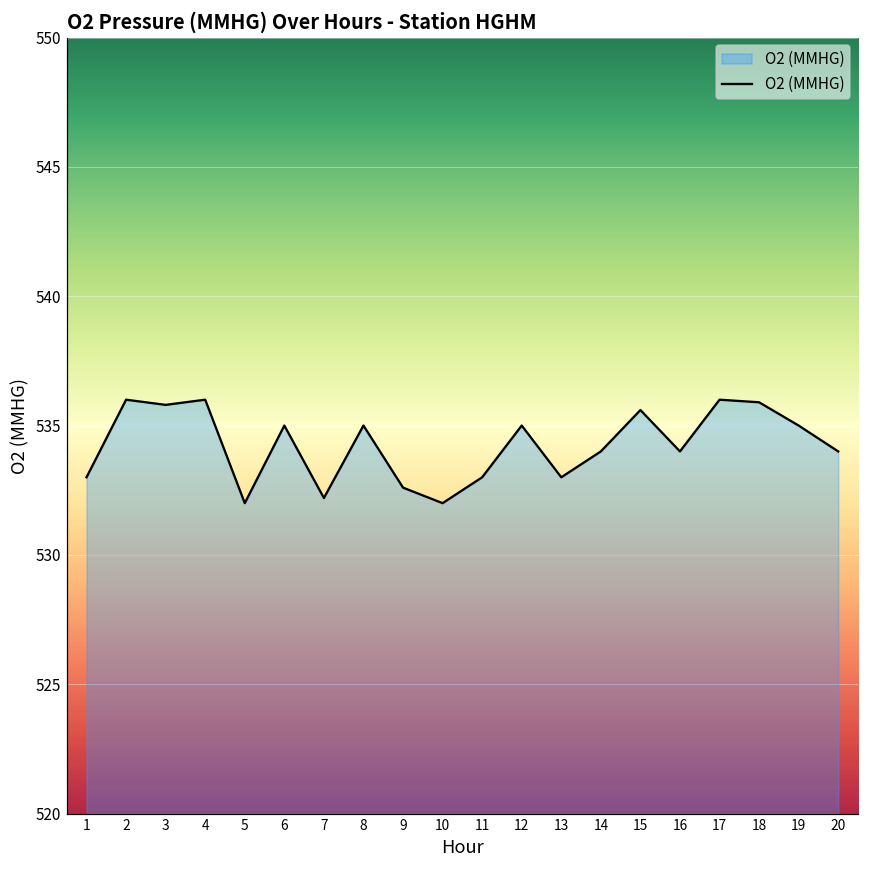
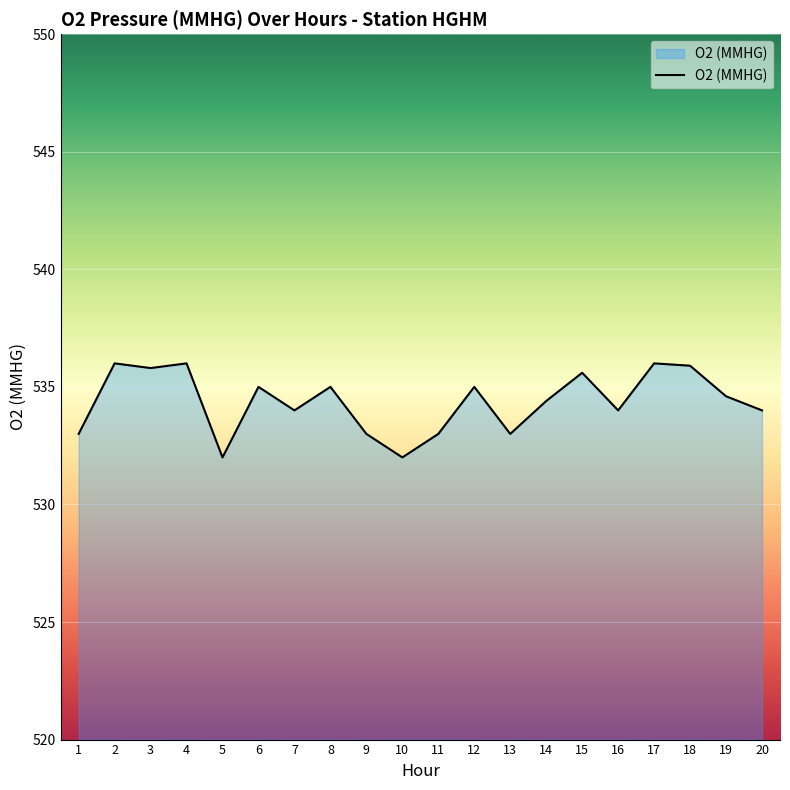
  {
    "1": 533.0,
    "2": 536.0,
    "3": 535.8,
    "4": 536.0,
    "5": 532.0,
    "6": 535.0,
-   "7": 532.2,
+   "7": 534.0,
    "8": 535.0,
-   "9": 532.6,
+   "9": 533.0,
    "10": 532.0,
    "11": 533.0,
    "12": 535.0,
    "13": 533.0,
-   "14": 534.0,
+   "14": 534.4,
    "15": 535.6,
    "16": 534.0,
    "17": 536.0,
    "18": 535.9,
-   "19": 535.0,
+   "19": 534.6,
    "20": 534.0
  }
